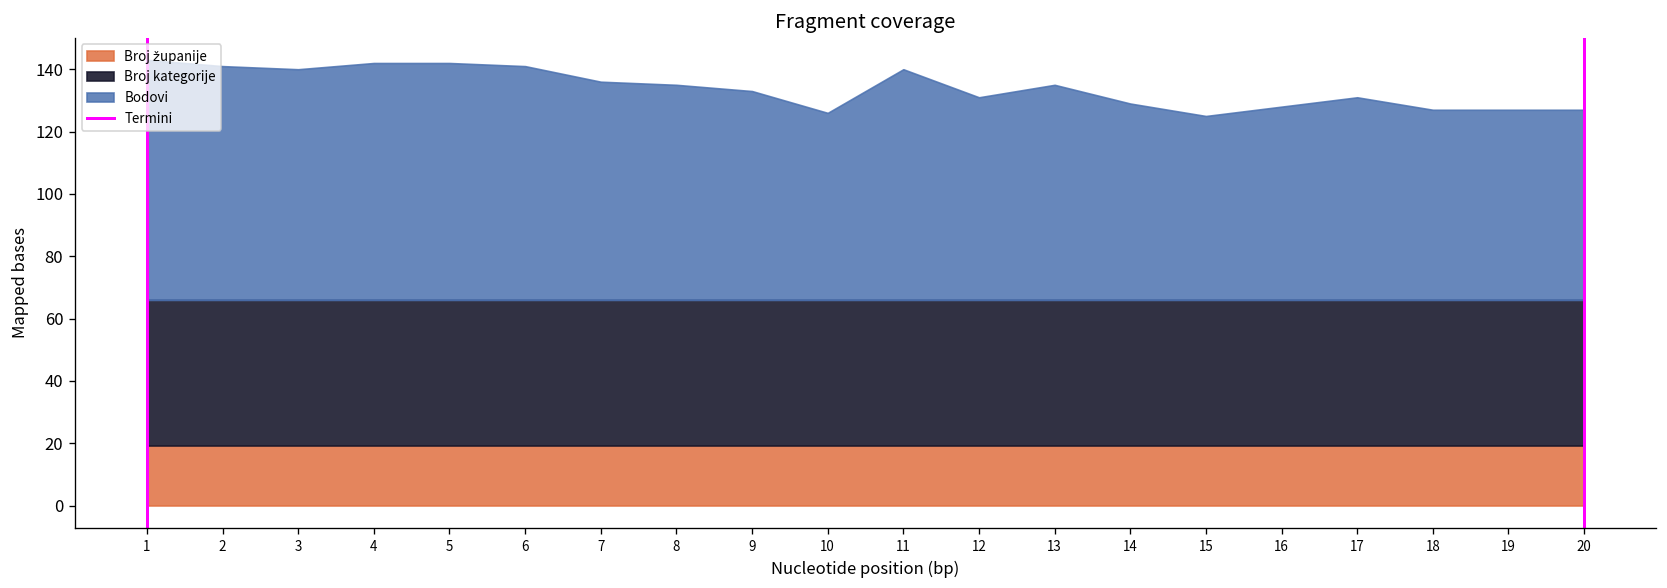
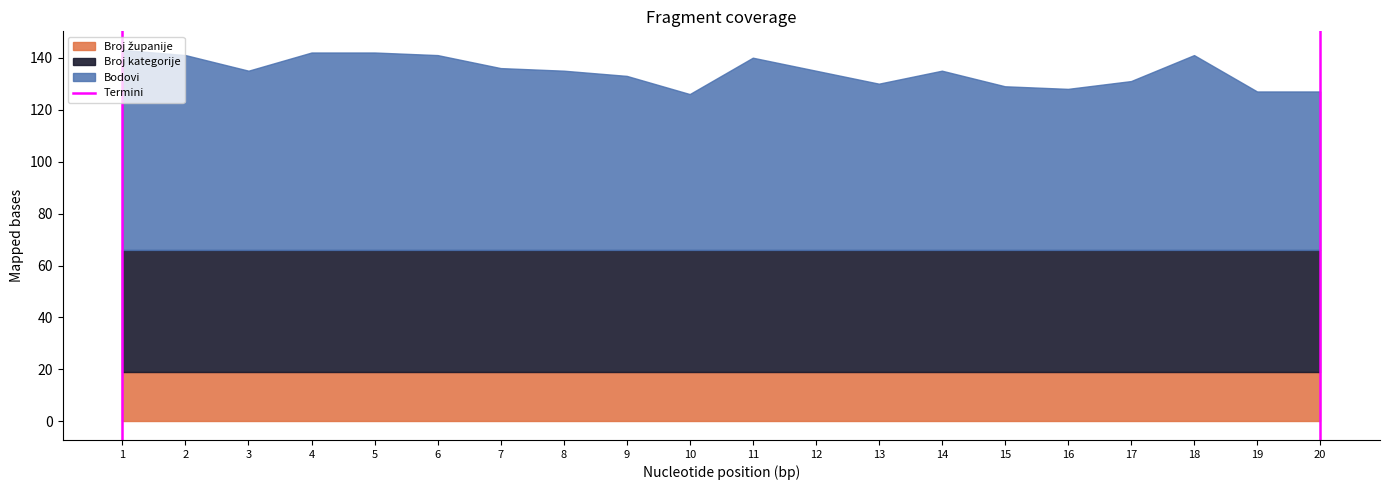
  {
    "Broj županije": {
      "1": 19,
      "2": 19,
      "3": 19,
      "4": 19,
      "5": 19,
      "6": 19,
      "7": 19,
      "8": 19,
      "9": 19,
      "10": 19,
      "11": 19,
      "12": 19,
      "13": 19,
      "14": 19,
      "15": 19,
      "16": 19,
      "17": 19,
      "18": 19,
      "19": 19,
      "20": 19
    },
    "Broj kategorije": {
      "1": 47,
      "2": 47,
      "3": 47,
      "4": 47,
      "5": 47,
      "6": 47,
      "7": 47,
      "8": 47,
      "9": 47,
      "10": 47,
      "11": 47,
      "12": 47,
      "13": 47,
      "14": 47,
      "15": 47,
      "16": 47,
      "17": 47,
      "18": 47,
      "19": 47,
      "20": 47
    },
    "Bodovi": {
      "2": 75,
-     "3": 74,
+     "3": 69,
      "4": 76,
      "5": 76,
      "6": 75,
      "7": 70,
      "8": 69,
      "9": 67,
      "10": 60,
      "11": 74,
-     "12": 65,
-     "13": 69,
-     "14": 63,
-     "15": 59,
+     "12": 69,
+     "13": 64,
+     "14": 69,
+     "15": 63,
      "16": 62,
      "17": 65,
-     "18": 61,
+     "18": 75,
      "19": 61,
      "20": 61
    }
  }
